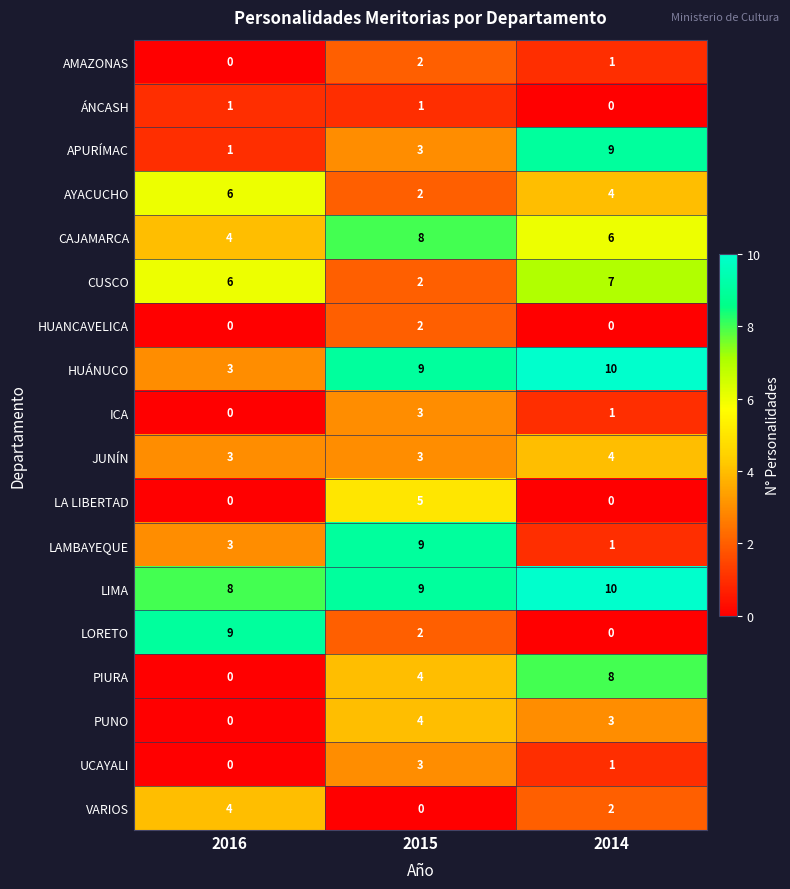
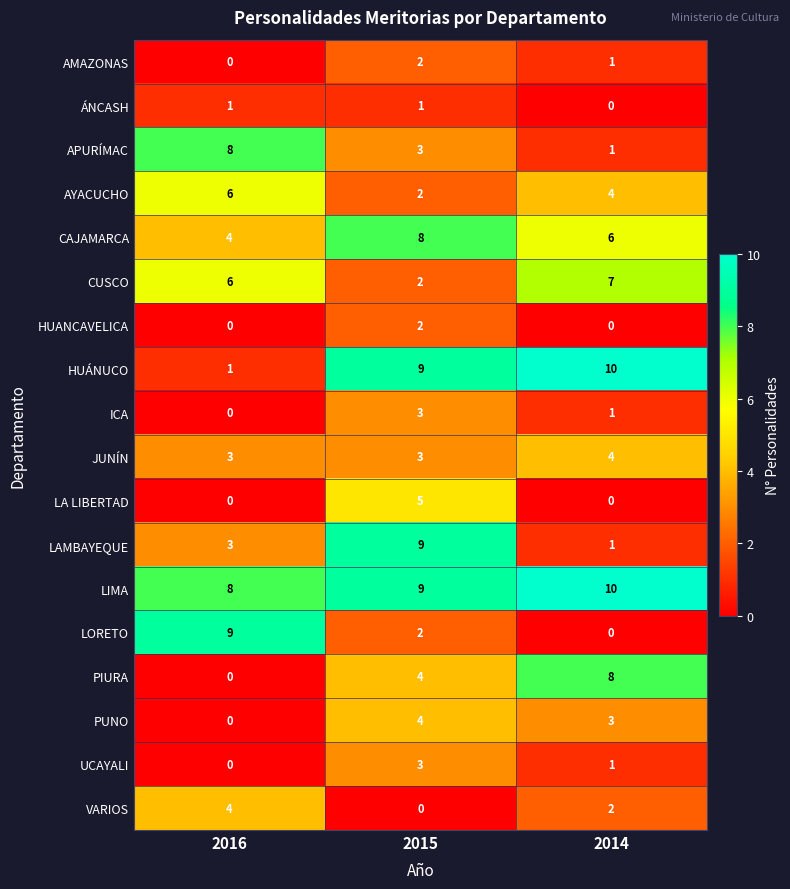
  {
    "AMAZONAS": {
      "2016": 0,
      "2015": 2,
      "2014": 1
    },
    "ÁNCASH": {
      "2016": 1,
      "2015": 1,
      "2014": 0
    },
    "APURÍMAC": {
-     "2016": 1,
+     "2016": 8,
      "2015": 3,
-     "2014": 9
+     "2014": 1
    },
    "AYACUCHO": {
      "2016": 6,
      "2015": 2,
      "2014": 4
    },
    "CAJAMARCA": {
      "2016": 4,
      "2015": 8,
      "2014": 6
    },
    "CUSCO": {
      "2016": 6,
      "2015": 2,
      "2014": 7
    },
    "HUANCAVELICA": {
      "2016": 0,
      "2015": 2,
      "2014": 0
    },
    "HUÁNUCO": {
-     "2016": 3,
+     "2016": 1,
      "2015": 9,
      "2014": 10
    },
    "ICA": {
      "2016": 0,
      "2015": 3,
      "2014": 1
    },
    "JUNÍN": {
      "2016": 3,
      "2015": 3,
      "2014": 4
    },
    "LA LIBERTAD": {
      "2016": 0,
      "2015": 5,
      "2014": 0
    },
    "LAMBAYEQUE": {
      "2016": 3,
      "2015": 9,
      "2014": 1
    },
    "LIMA": {
      "2016": 8,
      "2015": 9,
      "2014": 10
    },
    "LORETO": {
      "2016": 9,
      "2015": 2,
      "2014": 0
    },
    "PIURA": {
      "2016": 0,
      "2015": 4,
      "2014": 8
    },
    "PUNO": {
      "2016": 0,
      "2015": 4,
      "2014": 3
    },
    "UCAYALI": {
      "2016": 0,
      "2015": 3,
      "2014": 1
    },
    "VARIOS": {
      "2016": 4,
      "2015": 0,
      "2014": 2
    }
  }
